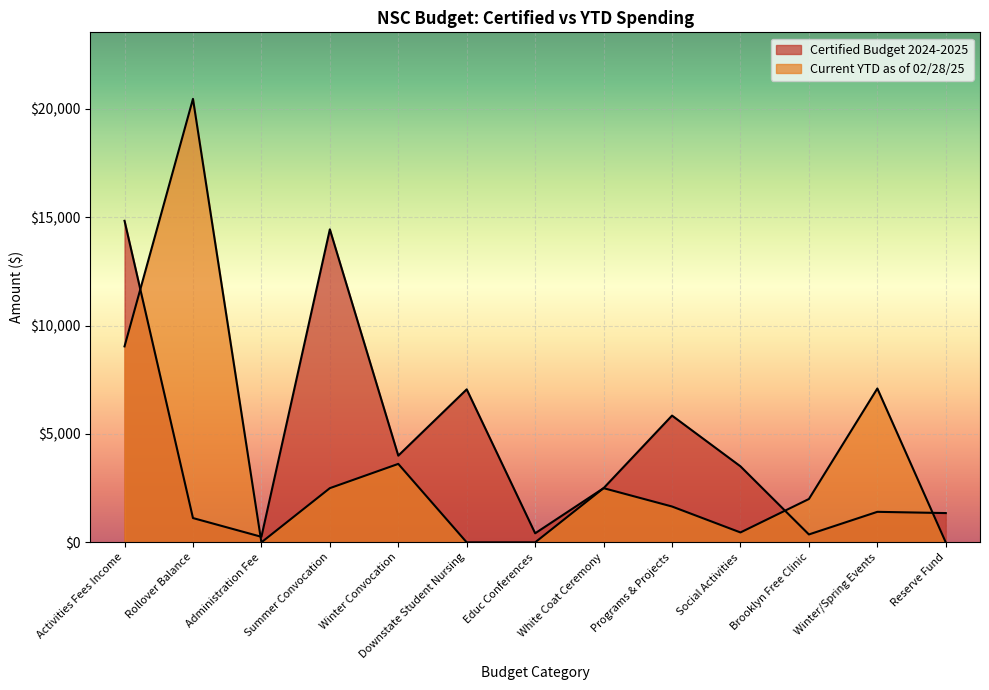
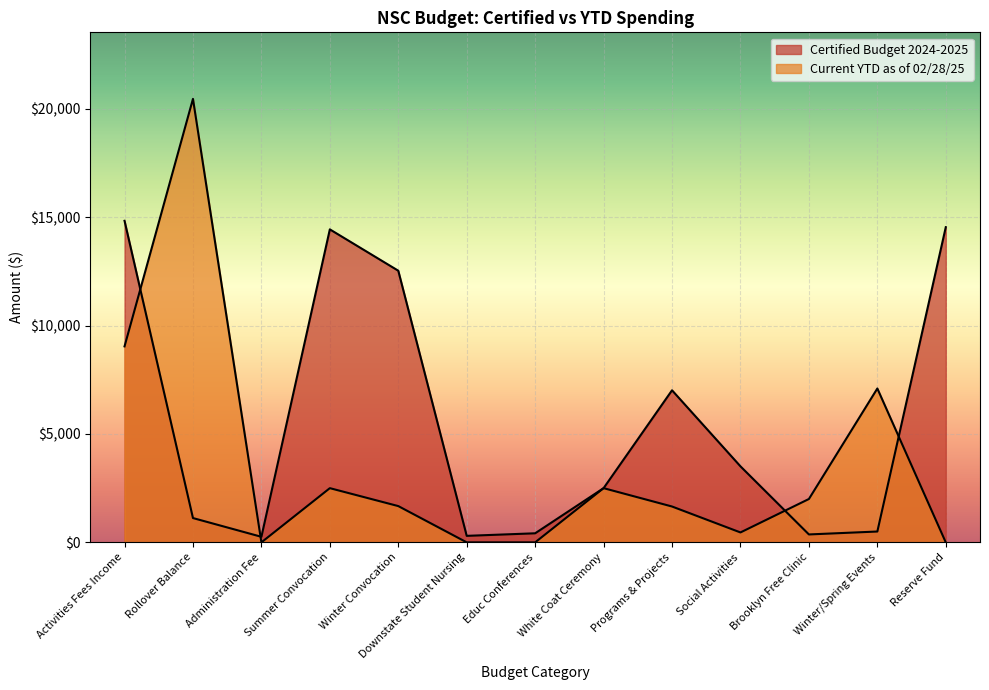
  {
    "Certified Budget 2024-2025": {
      "Activities Fees Income": "$14,800",
      "Rollover Balance": "$1,100",
      "Administration Fee": "$300",
      "Summer Convocation": "$14,400",
-     "Winter Convocation": "$4,000",
-     "Downstate Student Nursing": "$7,100",
+     "Winter Convocation": "$12,500",
+     "Downstate Student Nursing": "$300",
      "Educ Conferences": "$400",
-     "Programs & Projects": "$5,800",
+     "Programs & Projects": "$7,000",
      "Social Activities": "$3,500",
      "Brooklyn Free Clinic": "$400",
-     "Winter/Spring Events": "$1,400",
-     "Reserve Fund": "$1,400"
+     "Winter/Spring Events": "$500",
+     "Reserve Fund": "$14,500"
    },
    "Current YTD as of 02/28/25": {
      "Activities Fees Income": "$9,000",
      "Rollover Balance": "$20,500",
      "Administration Fee": "$0",
      "Summer Convocation": "$2,500",
-     "Winter Convocation": "$3,600",
+     "Winter Convocation": "$1,700",
      "Downstate Student Nursing": "$0",
      "Educ Conferences": "$0",
      "Programs & Projects": "$1,700",
      "Social Activities": "$500",
      "Brooklyn Free Clinic": "$2,000",
      "Winter/Spring Events": "$7,100",
      "Reserve Fund": "$0"
    }
  }
